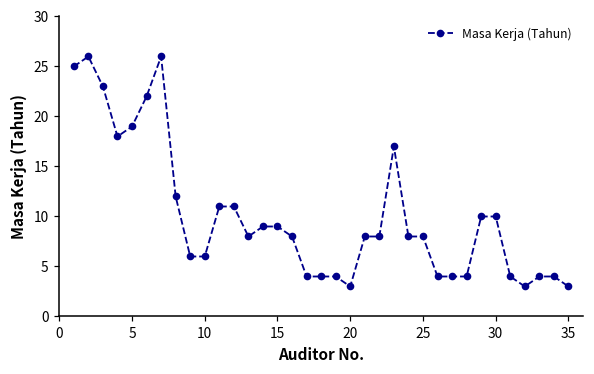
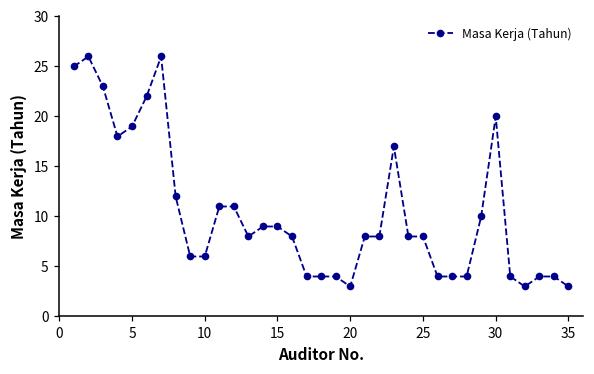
  {
    "5": 19,
    "10": 6,
    "15": 9,
    "20": 3,
    "25": 8,
-   "30": 10,
+   "30": 20,
    "35": 3
  }
